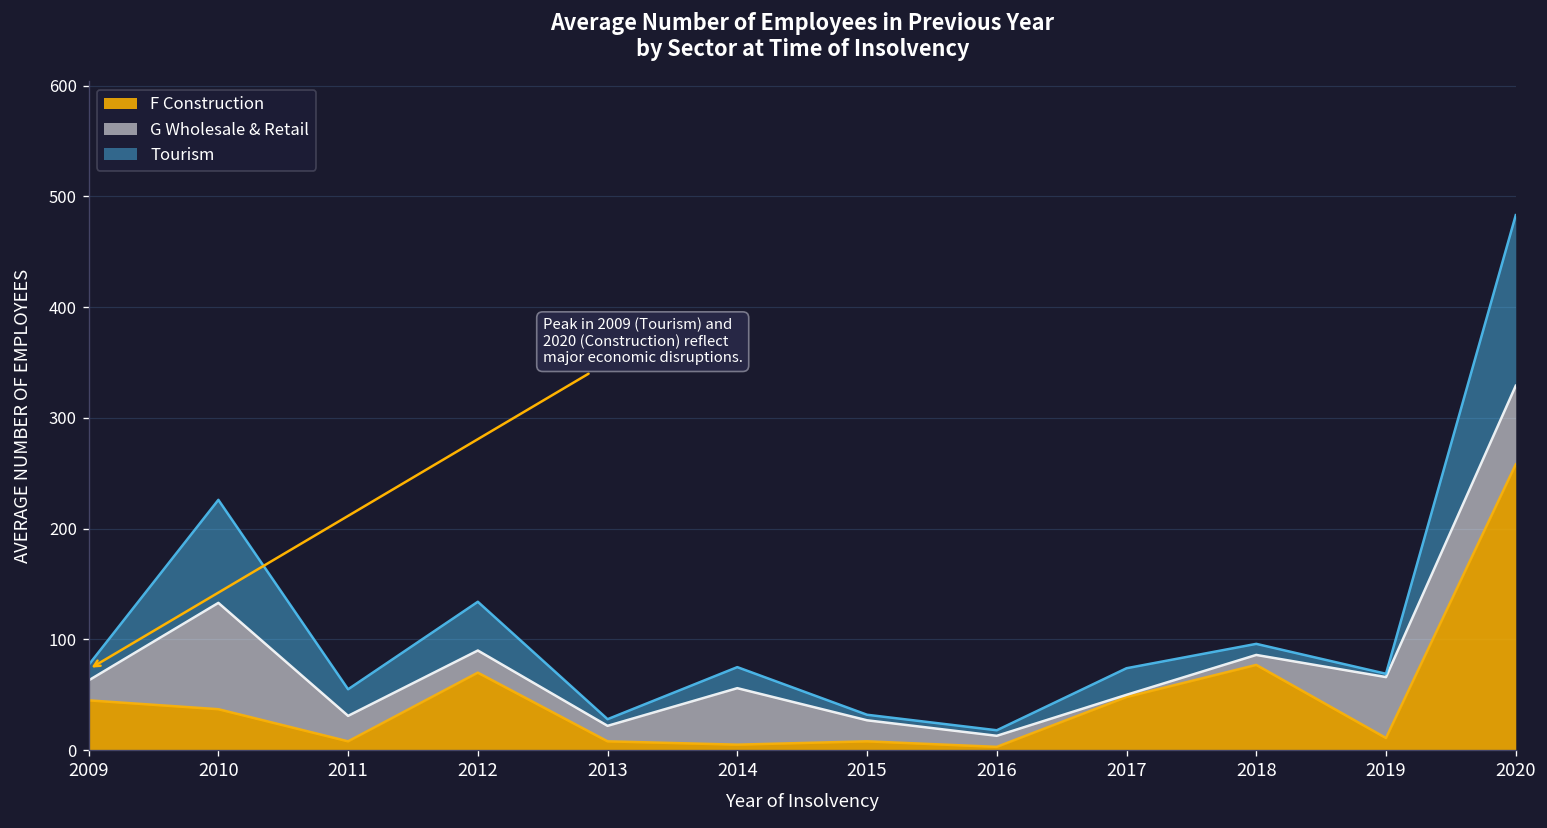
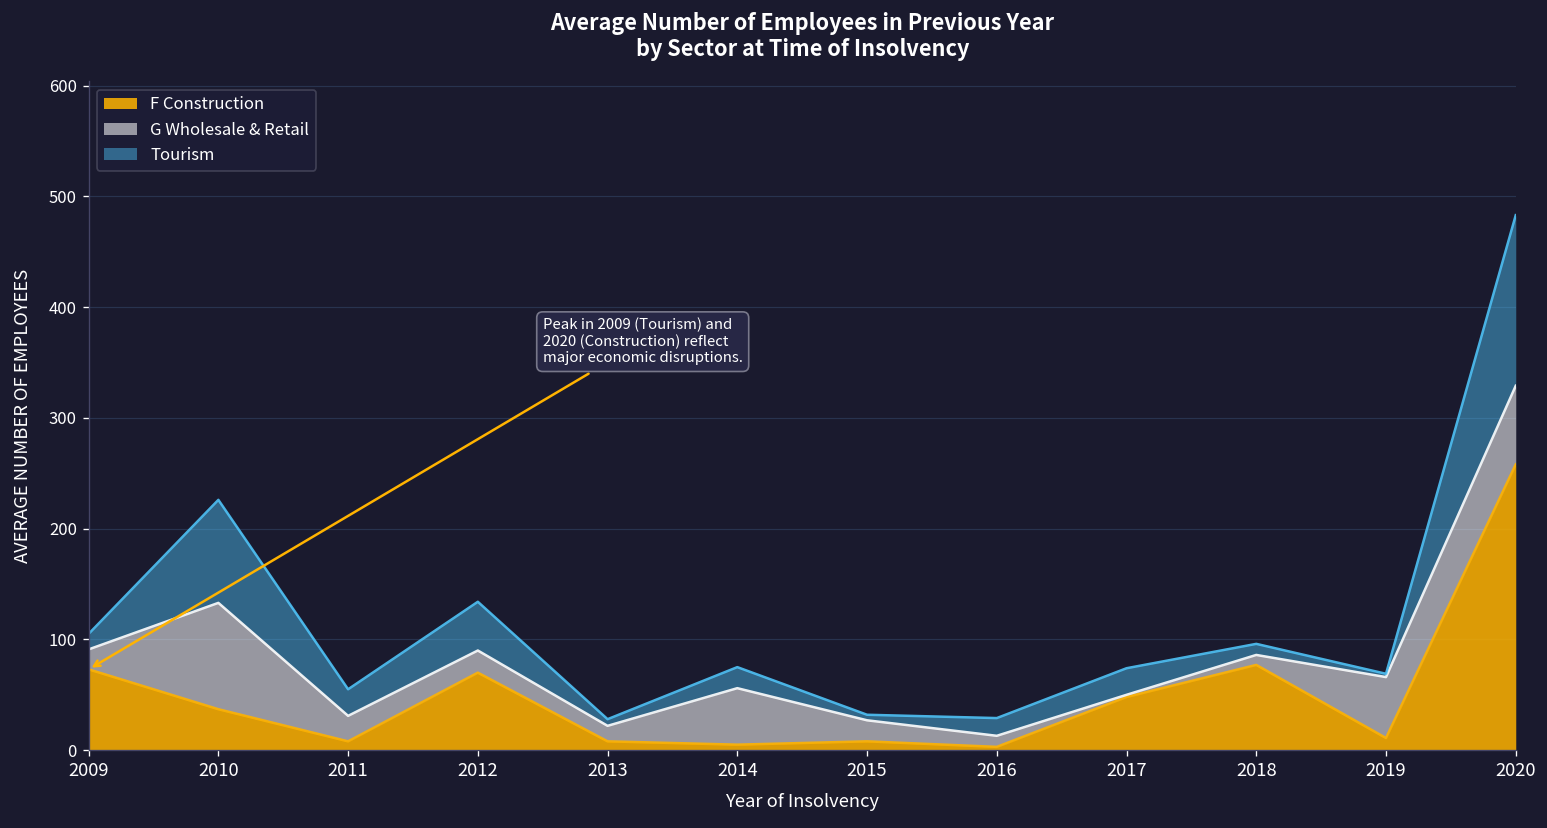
  {
    "F Construction": {
-     "2009": 50,
+     "2009": 70,
      "2010": 40,
      "2011": 10,
      "2012": 70,
      "2013": 10,
      "2014": 10,
      "2015": 10,
      "2016": 0,
      "2018": 80,
      "2019": 10,
      "2020": 260
    },
    "G Wholesale & Retail": {
      "2009": 20,
      "2011": 20,
      "2013": 10,
      "2014": 50,
      "2015": 20,
      "2016": 10,
      "2018": 10,
      "2019": 60,
      "2020": 70
    },
    "Tourism": {
      "2009": 10,
      "2011": 20,
      "2013": 10,
      "2014": 20,
      "2015": 10,
-     "2016": 10,
+     "2016": 20,
      "2017": 20,
      "2018": 10,
      "2019": 0,
      "2020": 150
    }
  }
